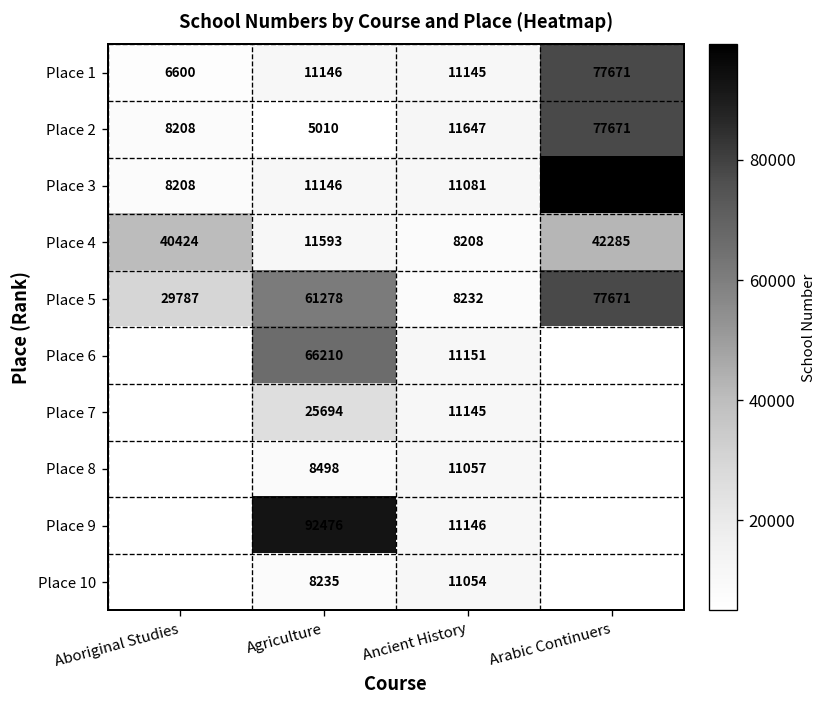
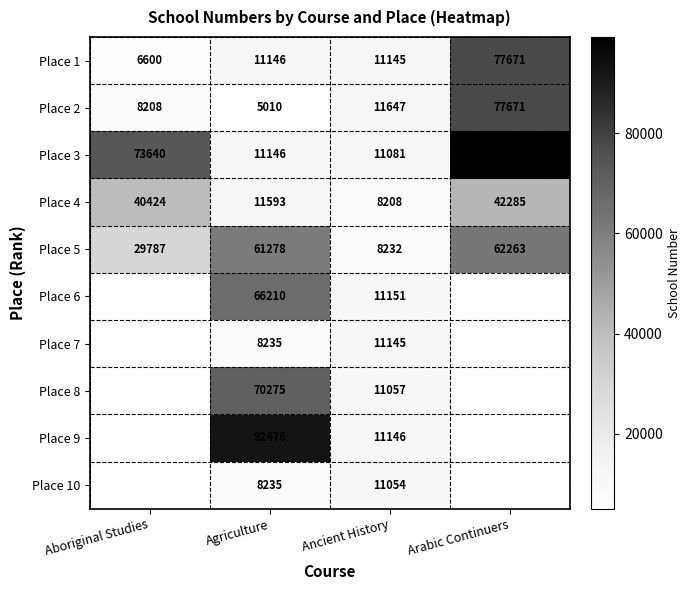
  {
    "Place 1": {
      "Aboriginal Studies": 6600,
      "Agriculture": 11146,
      "Ancient History": 11145,
      "Arabic Continuers": 77671
    },
    "Place 2": {
      "Aboriginal Studies": 8208,
      "Agriculture": 5010,
      "Ancient History": 11647,
      "Arabic Continuers": 77671
    },
    "Place 3": {
-     "Aboriginal Studies": 8208,
+     "Aboriginal Studies": 73640,
      "Agriculture": 11146,
      "Ancient History": 11081
    },
    "Place 4": {
      "Aboriginal Studies": 40424,
      "Agriculture": 11593,
      "Ancient History": 8208,
      "Arabic Continuers": 42285
    },
    "Place 5": {
      "Aboriginal Studies": 29787,
      "Agriculture": 61278,
      "Ancient History": 8232,
-     "Arabic Continuers": 77671
+     "Arabic Continuers": 62263
    },
    "Place 6": {
      "Agriculture": 66210,
      "Ancient History": 11151
    },
    "Place 7": {
-     "Agriculture": 25694,
+     "Agriculture": 8235,
      "Ancient History": 11145
    },
    "Place 8": {
-     "Agriculture": 8498,
+     "Agriculture": 70275,
      "Ancient History": 11057
    },
    "Place 9": {
      "Ancient History": 11146
    },
    "Place 10": {
      "Agriculture": 8235,
      "Ancient History": 11054
    }
  }
